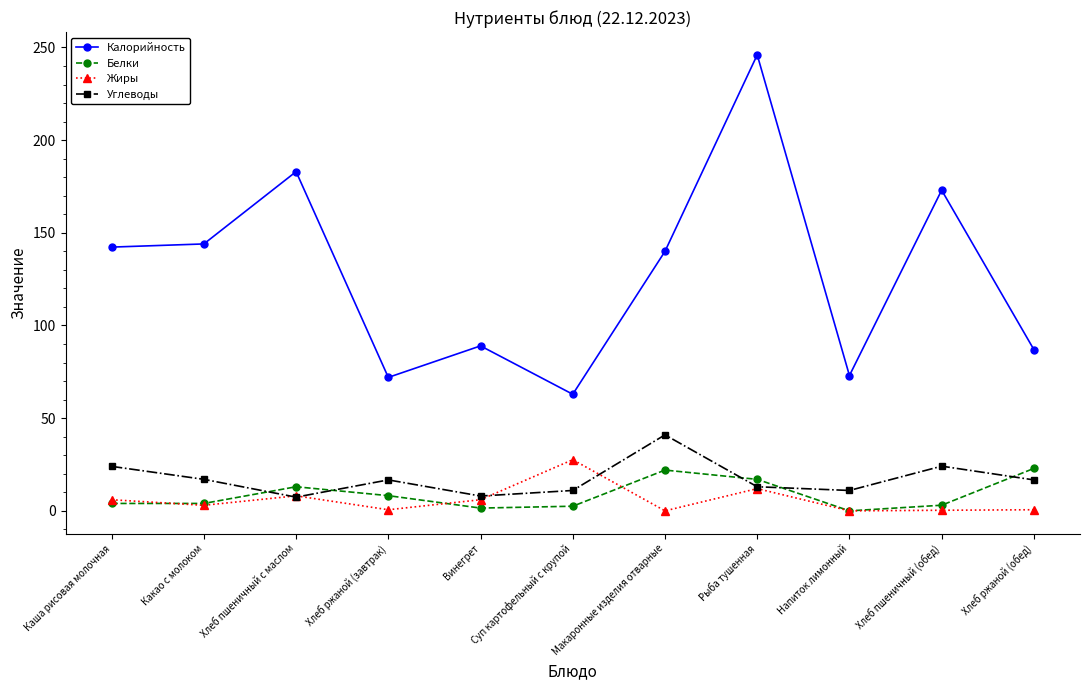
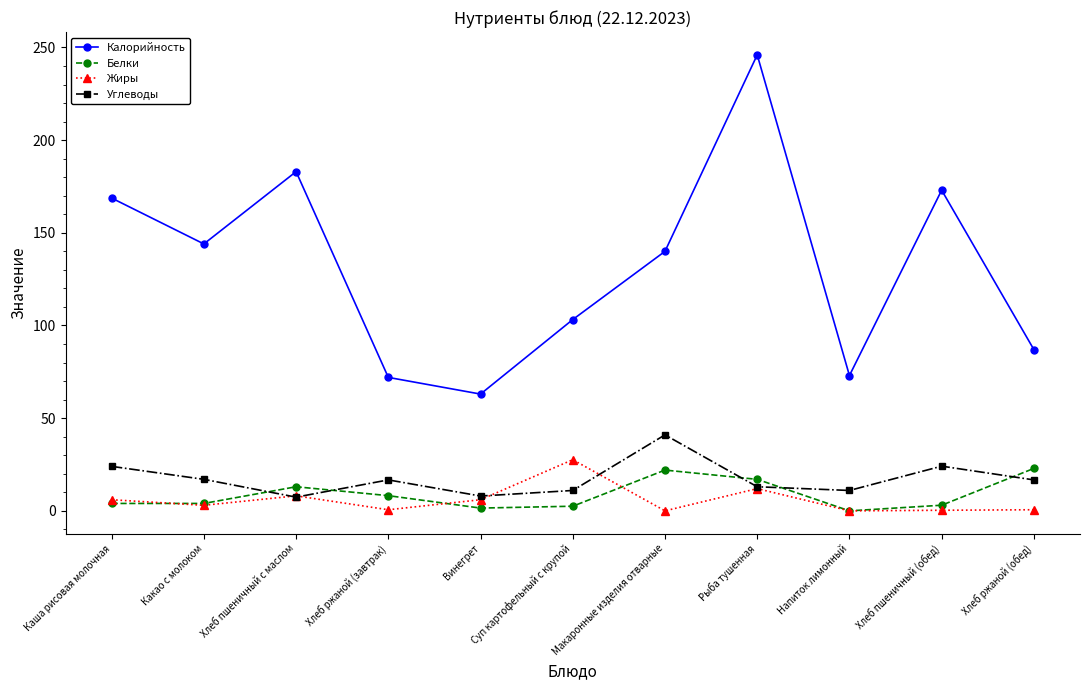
  {
    "Калорийность": {
-     "Каша рисовая молочная": 142,
+     "Каша рисовая молочная": 169,
      "Какао с молоком": 144,
      "Хлеб пшеничный с маслом": 183,
      "Хлеб ржаной (завтрак)": 72,
-     "Винегрет": 89,
-     "Суп картофельный с крупой": 63,
+     "Винегрет": 63,
+     "Суп картофельный с крупой": 103,
      "Макаронные изделия отварные": 140,
      "Рыба тушенная": 246,
      "Напиток лимонный": 73,
      "Хлеб пшеничный (обед)": 173,
      "Хлеб ржаной (обед)": 87
    },
    "Белки": {
      "Каша рисовая молочная": 4,
      "Хлеб пшеничный с маслом": 13,
      "Хлеб ржаной (завтрак)": 8,
      "Винегрет": 2,
      "Суп картофельный с крупой": 3,
      "Макаронные изделия отварные": 22,
      "Рыба тушенная": 17,
      "Хлеб пшеничный (обед)": 3,
      "Хлеб ржаной (обед)": 23
    },
    "Жиры": {
      "Каша рисовая молочная": 6,
      "Хлеб ржаной (завтрак)": 1,
      "Винегрет": 6,
      "Суп картофельный с крупой": 28,
      "Макаронные изделия отварные": 0,
      "Хлеб пшеничный (обед)": 0,
      "Хлеб ржаной (обед)": 1
    },
    "Углеводы": {
      "Каша рисовая молочная": 24,
      "Какао с молоком": 17,
      "Хлеб ржаной (завтрак)": 17,
      "Винегрет": 8,
      "Суп картофельный с крупой": 11,
      "Макаронные изделия отварные": 41,
      "Напиток лимонный": 11,
      "Хлеб пшеничный (обед)": 24,
      "Хлеб ржаной (обед)": 17
    }
  }
